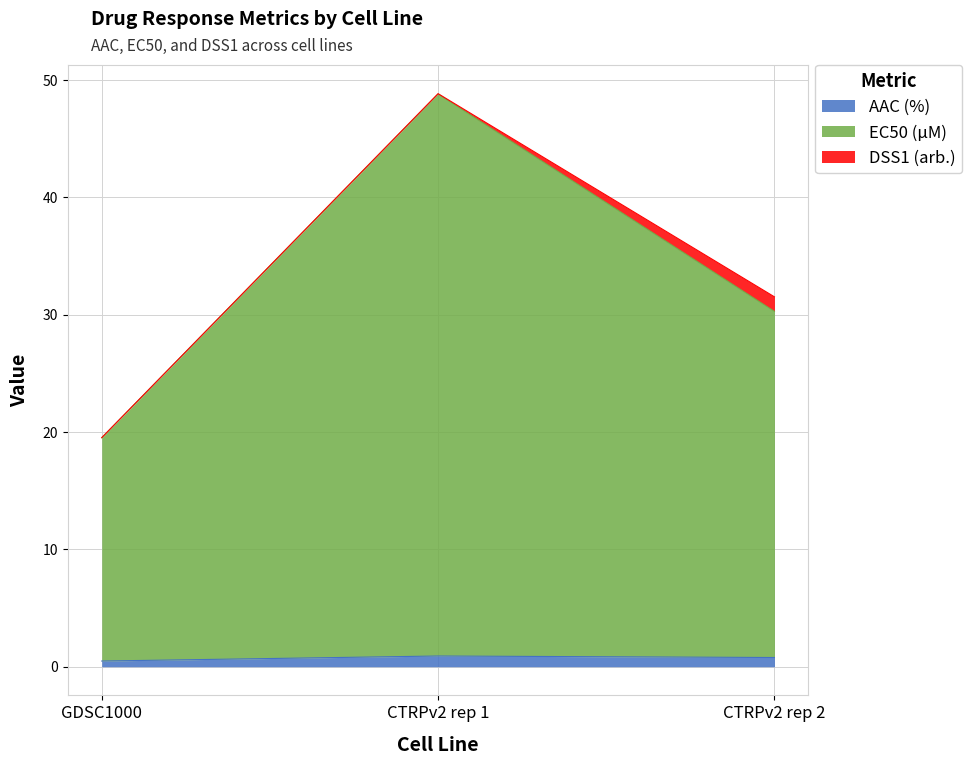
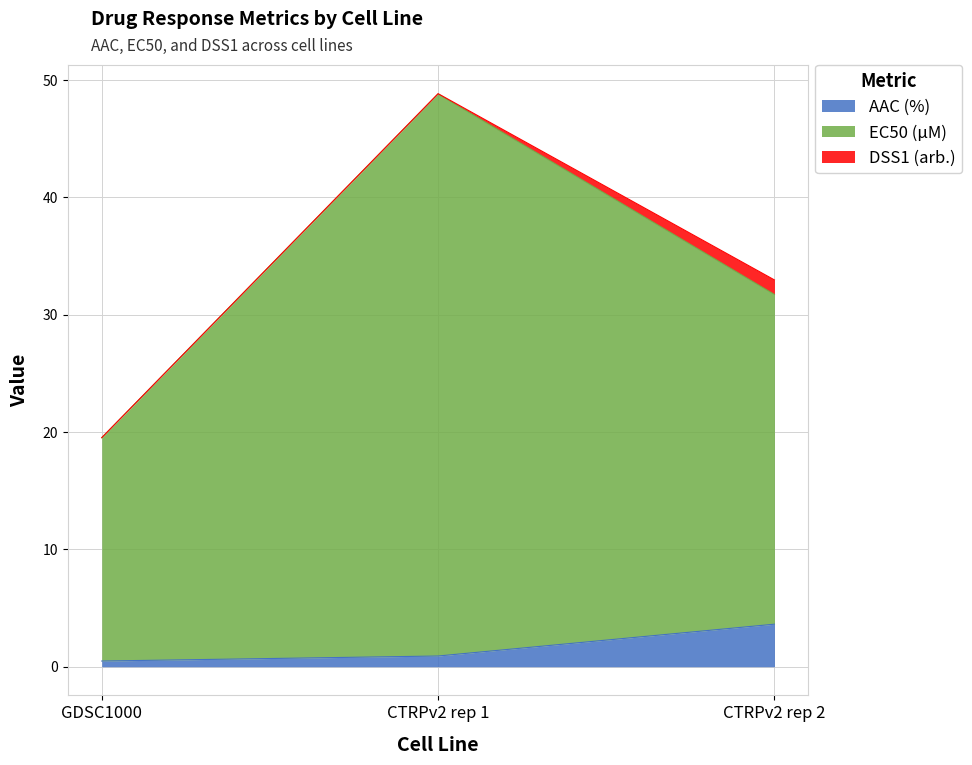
  {
    "AAC (%)": {
      "GDSC1000": 0.5,
      "CTRPv2 rep 1": 0.9,
-     "CTRPv2 rep 2": 0.8
+     "CTRPv2 rep 2": 3.6
    },
    "EC50 (µM)": {
-     "CTRPv2 rep 2": 29.5
+     "CTRPv2 rep 2": 28.1
    },
    "DSS1 (arb.)": {
      "CTRPv2 rep 2": 1.2
    }
  }
